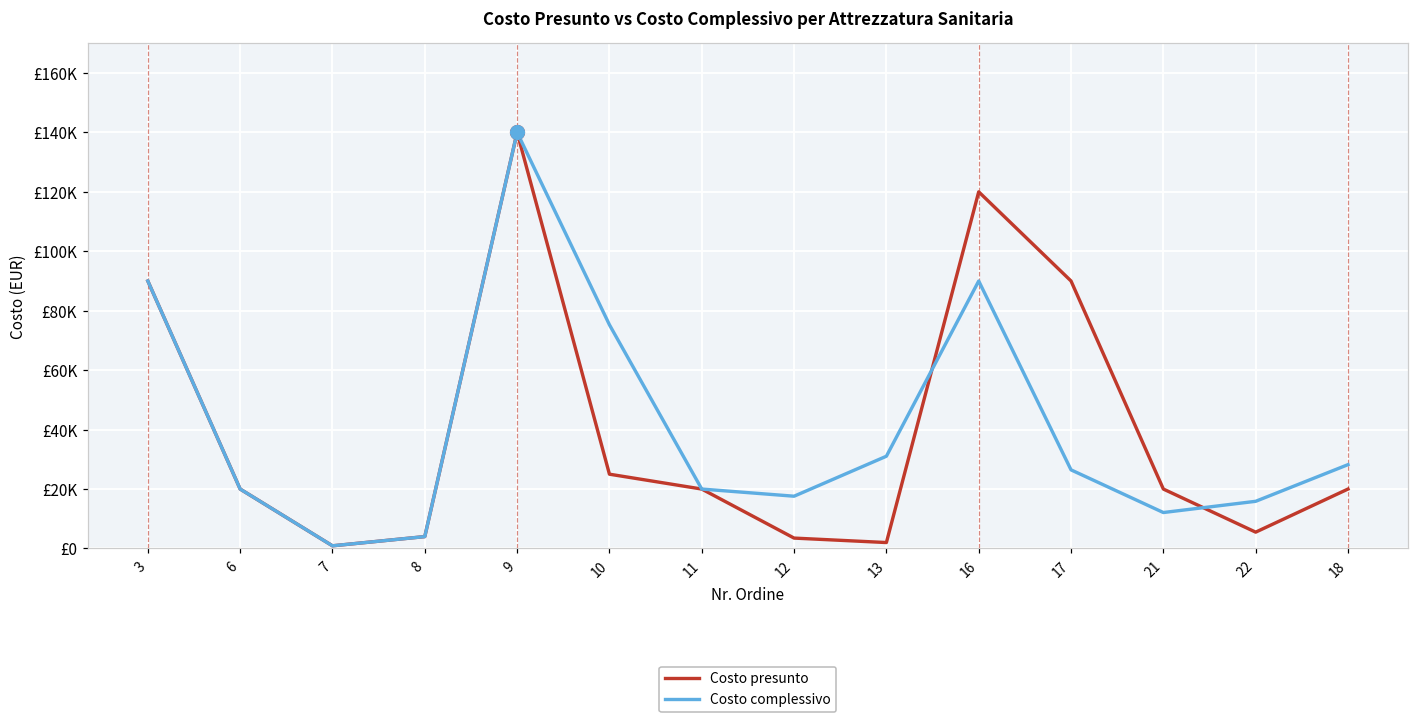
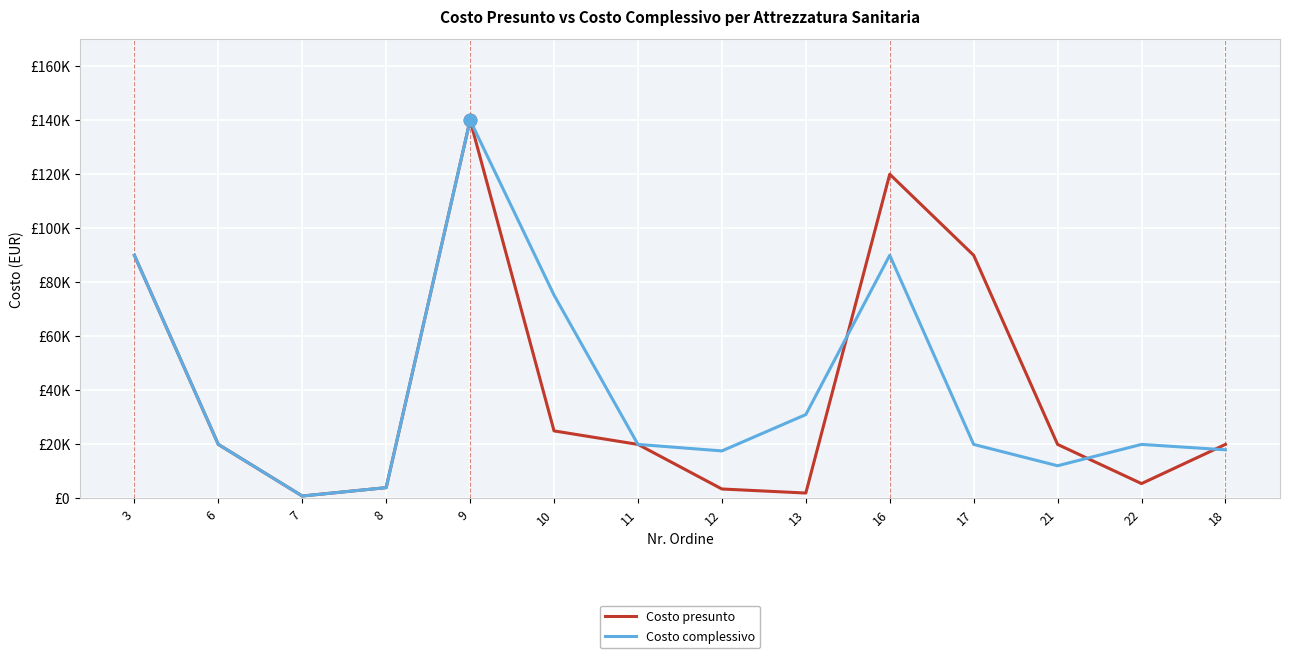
  {
    "Costo complessivo": {
      "10": "£75000",
      "12": "£18000",
      "13": "£31000",
      "16": "£90000",
-     "17": "£26000",
+     "17": "£20000",
      "21": "£12000",
-     "22": "£16000",
-     "18": "£28000"
+     "22": "£20000",
+     "18": "£18000"
    }
  }
